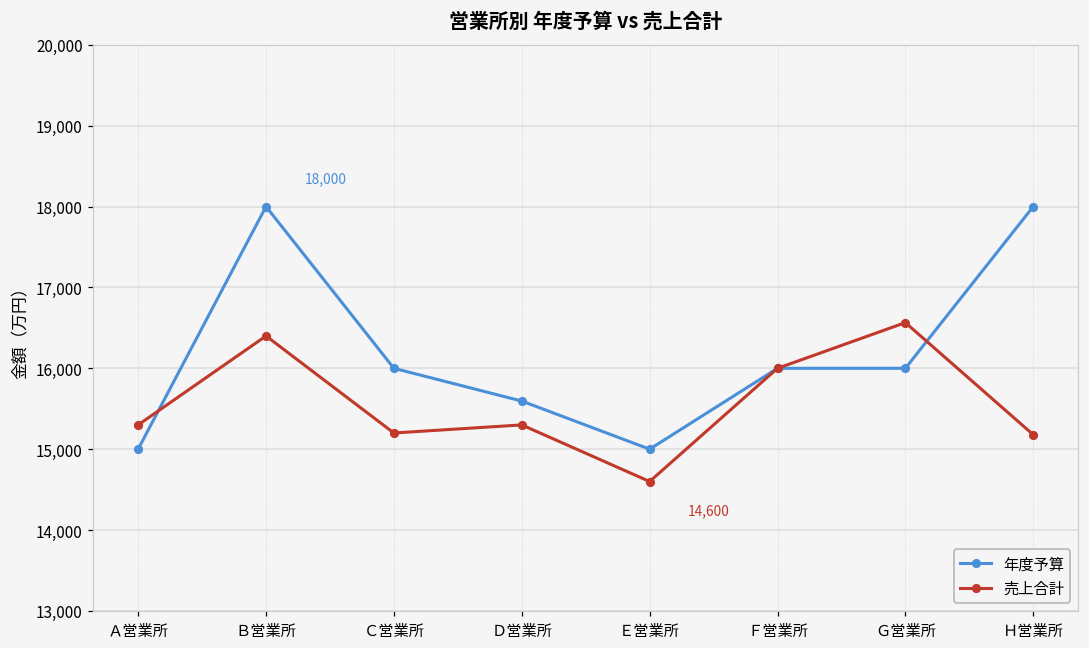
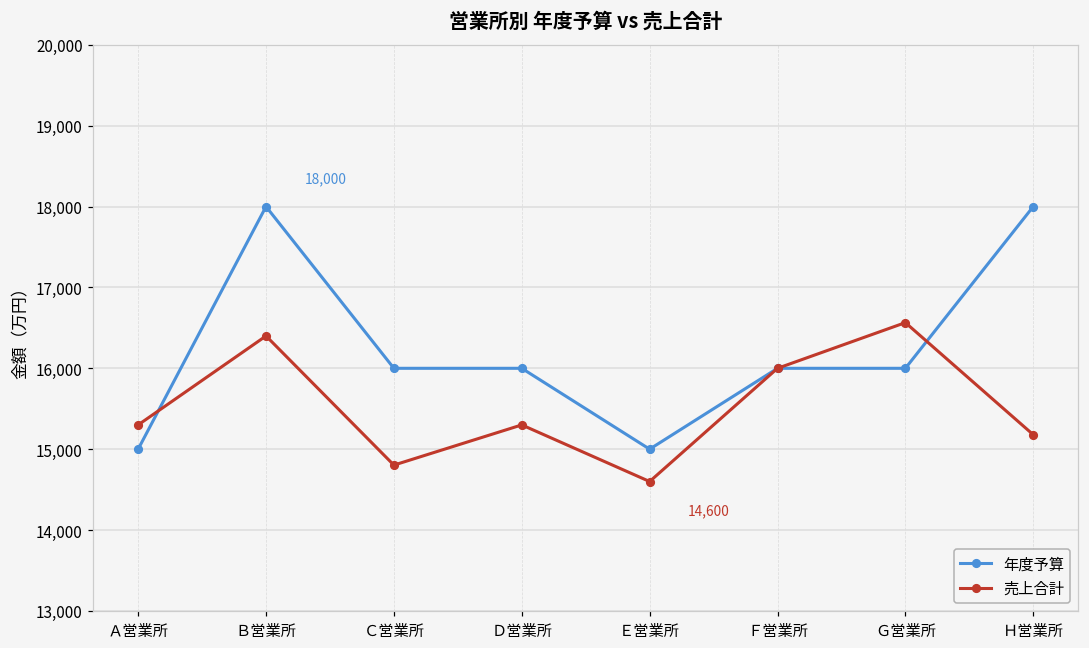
  {
    "年度予算": {
      "Ａ営業所": "15,000",
      "Ｂ営業所": "18,000",
      "Ｃ営業所": "16,000",
-     "Ｄ営業所": "15,600",
+     "Ｄ営業所": "16,000",
      "Ｅ営業所": "15,000",
      "Ｇ営業所": "16,000",
      "Ｈ営業所": "18,000"
    },
    "売上合計": {
      "Ａ営業所": "15,300",
      "Ｂ営業所": "16,400",
-     "Ｃ営業所": "15,200",
+     "Ｃ営業所": "14,800",
      "Ｄ営業所": "15,300",
      "Ｅ営業所": "14,600",
      "Ｇ営業所": "16,600",
      "Ｈ営業所": "15,200"
    }
  }
